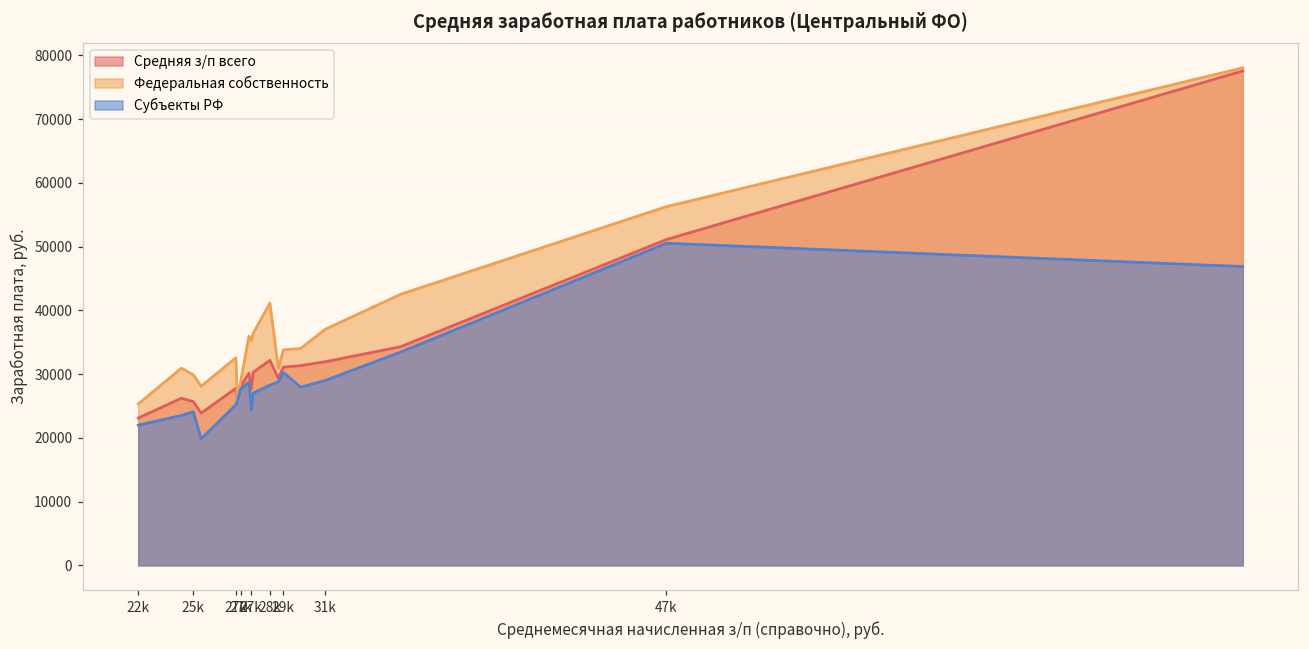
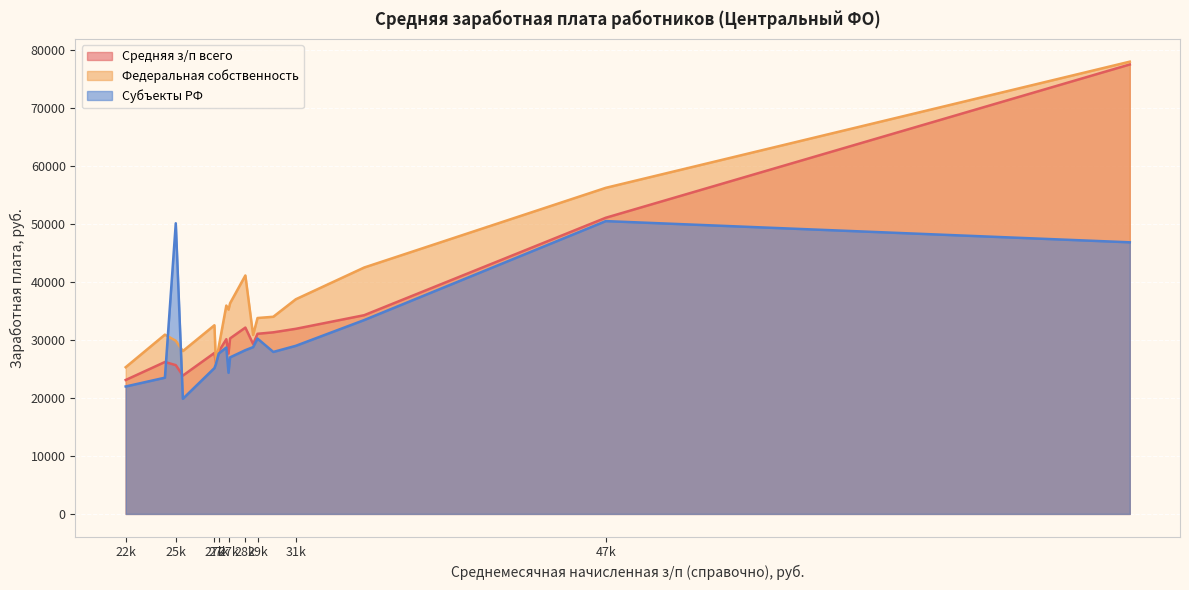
  {
    "Субъекты РФ": {
      "22k": 22000,
-     "25k": 24000,
+     "25k": 50000,
      "31k": 29000,
      "47k": 51000
    }
  }
